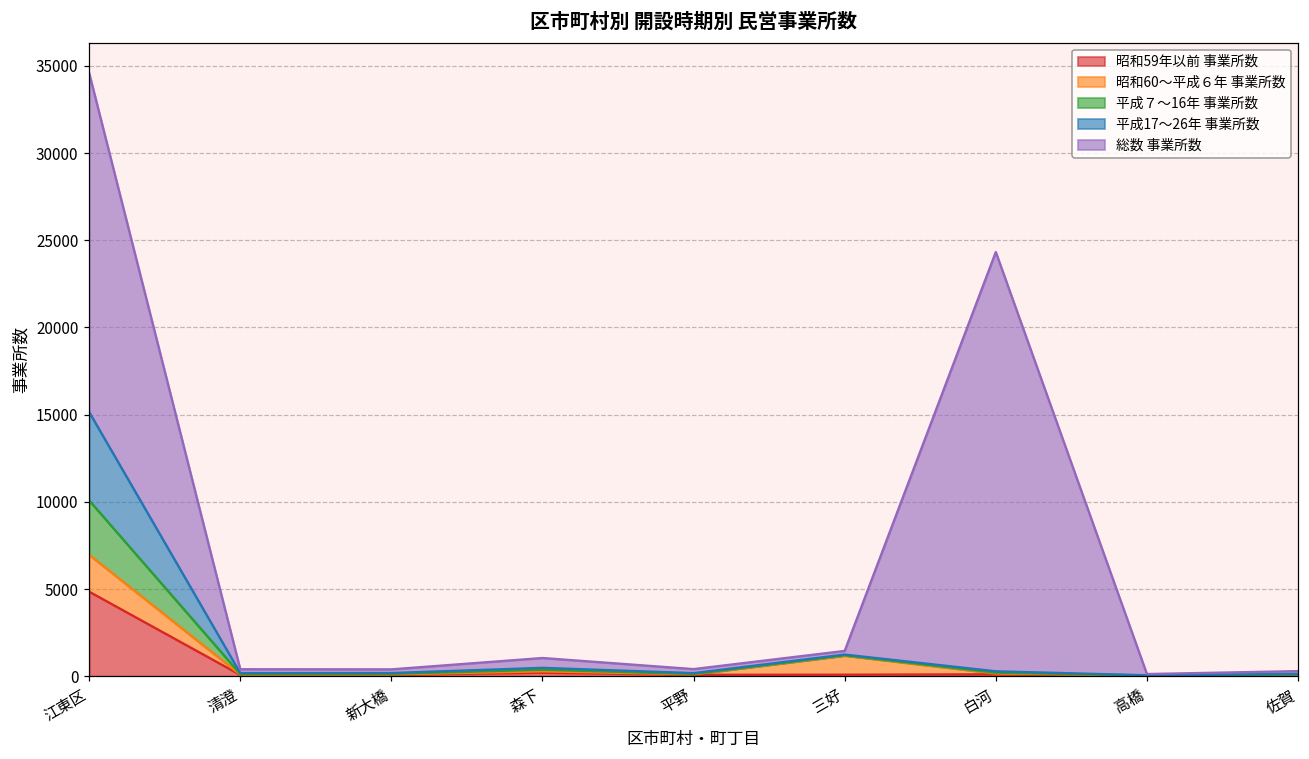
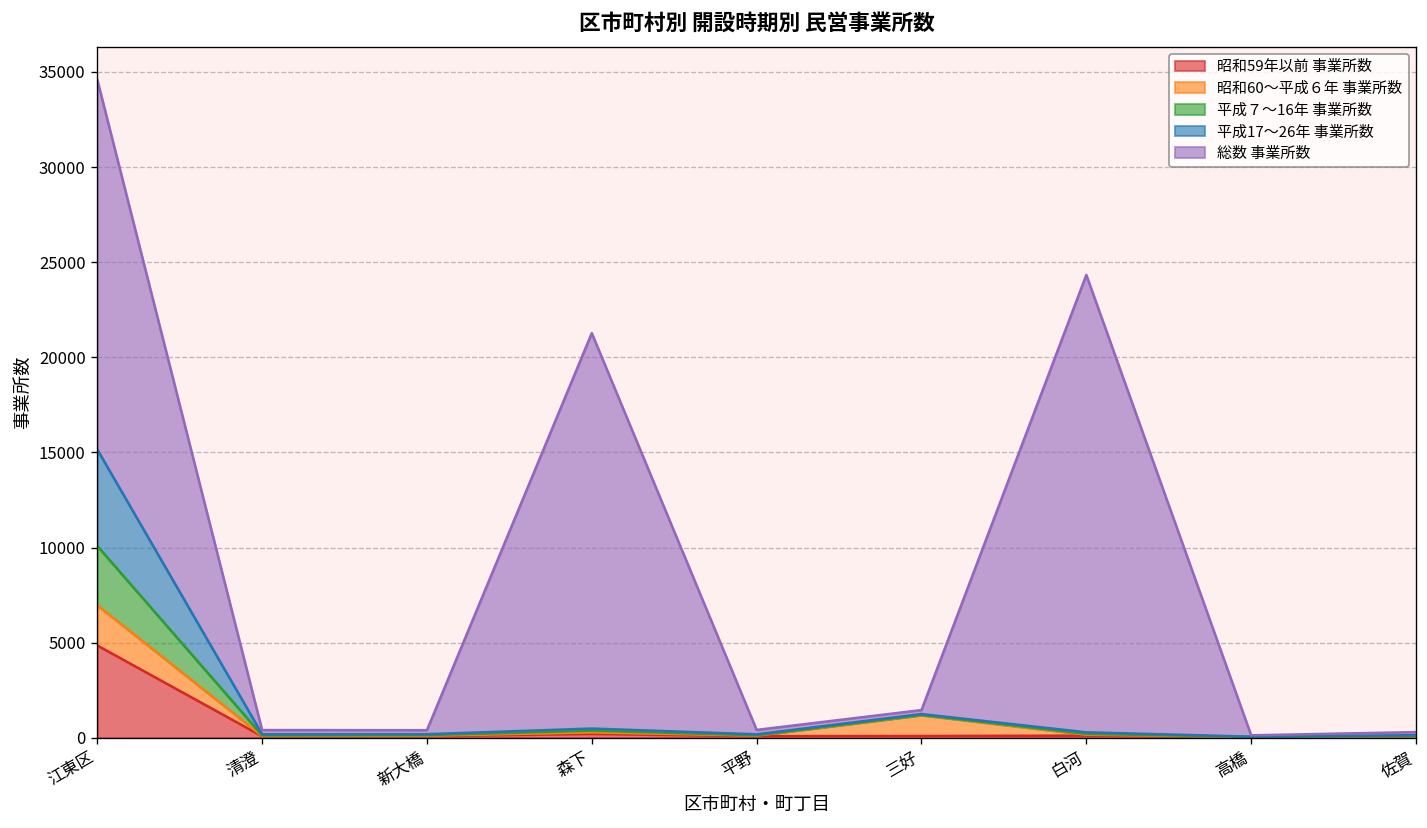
  {
    "昭和59年以前 事業所数": {
      "江東区": 4900,
      "三好": 100
    },
    "昭和60～平成６年 事業所数": {
      "江東区": 2100
    },
    "平成７～16年 事業所数": {
      "江東区": 3100
    },
    "平成17～26年 事業所数": {
      "江東区": 5100
    },
    "総数 事業所数": {
      "江東区": 19400,
      "清澄": 200,
      "新大橋": 200,
-     "森下": 600,
+     "森下": 20800,
      "平野": 200,
      "三好": 200,
      "白河": 24000,
      "佐賀": 200
    }
  }
